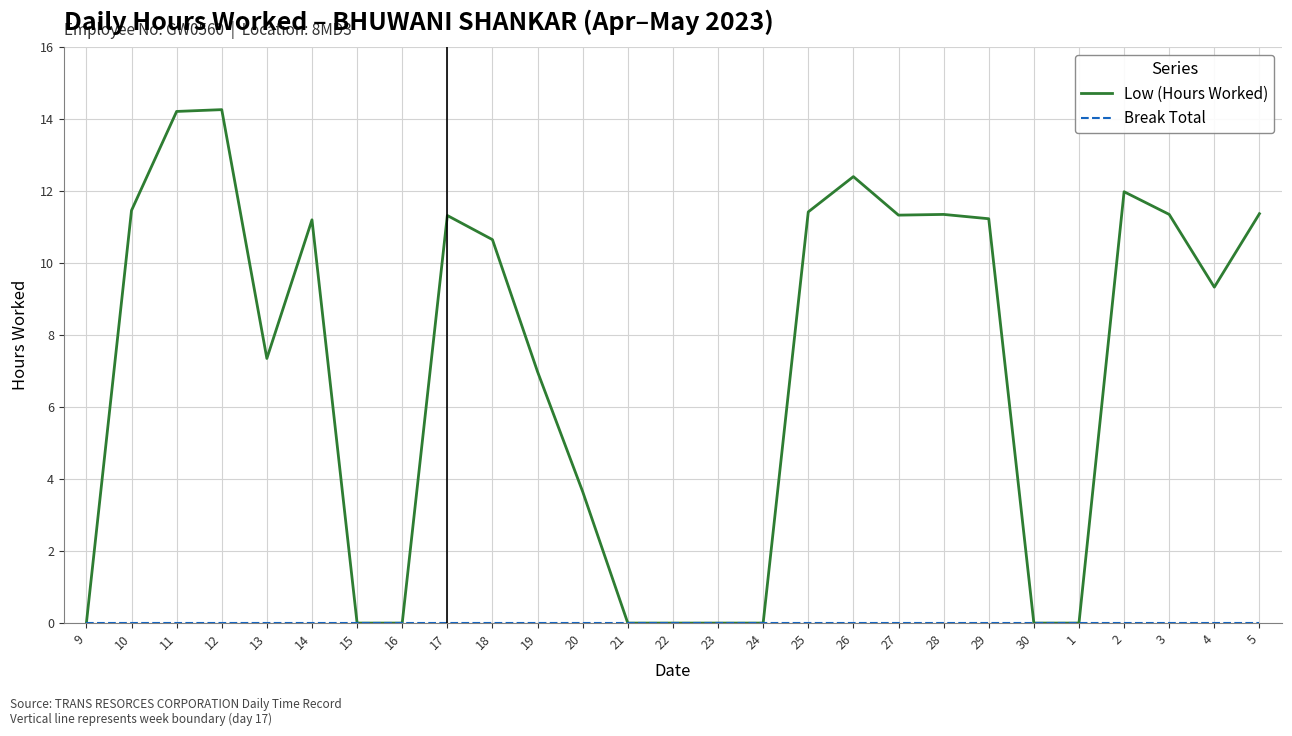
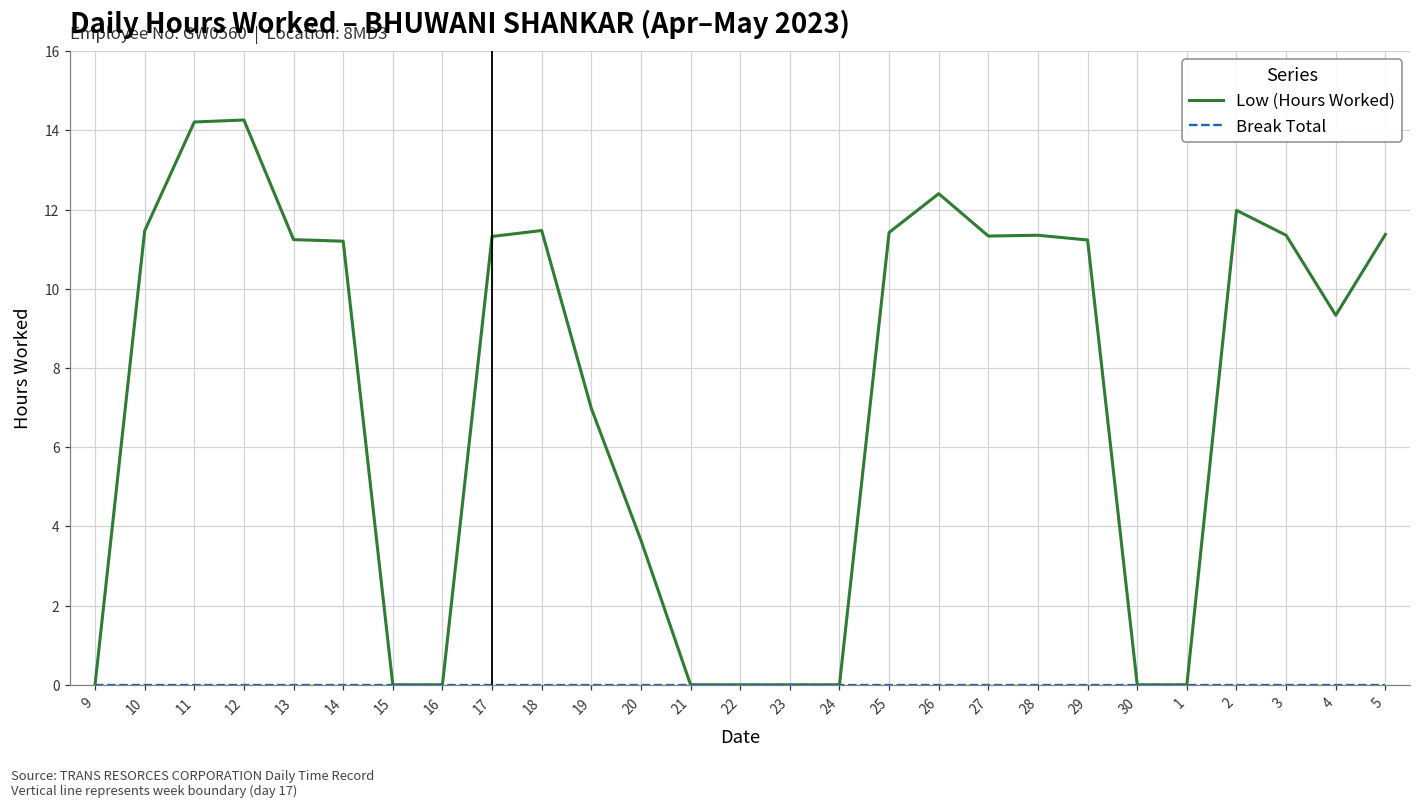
  {
    "Low (Hours Worked)": {
      "10": 11.5,
      "11": 14.2,
      "12": 14.3,
-     "13": 7.4,
+     "13": 11.2,
      "14": 11.2,
      "17": 11.3,
-     "18": 10.7,
+     "18": 11.5,
      "19": 7.0,
      "20": 3.7,
      "25": 11.4,
      "26": 12.4,
      "27": 11.3,
      "28": 11.4,
      "29": 11.2,
      "2": 12.0,
      "3": 11.4,
      "4": 9.3,
      "5": 11.4
    },
    "Break Total": {
      "10": 0.0,
      "11": 0.0,
      "12": 0.0,
      "13": 0.0,
      "14": 0.0,
      "17": 0.0,
      "18": 0.0,
      "19": 0.0,
      "20": 0.0,
      "25": 0.0,
      "26": 0.0,
      "27": 0.0,
      "28": 0.0,
      "29": 0.0,
      "2": 0.0,
      "3": 0.0,
      "4": 0.0,
      "5": 0.0
    }
  }
